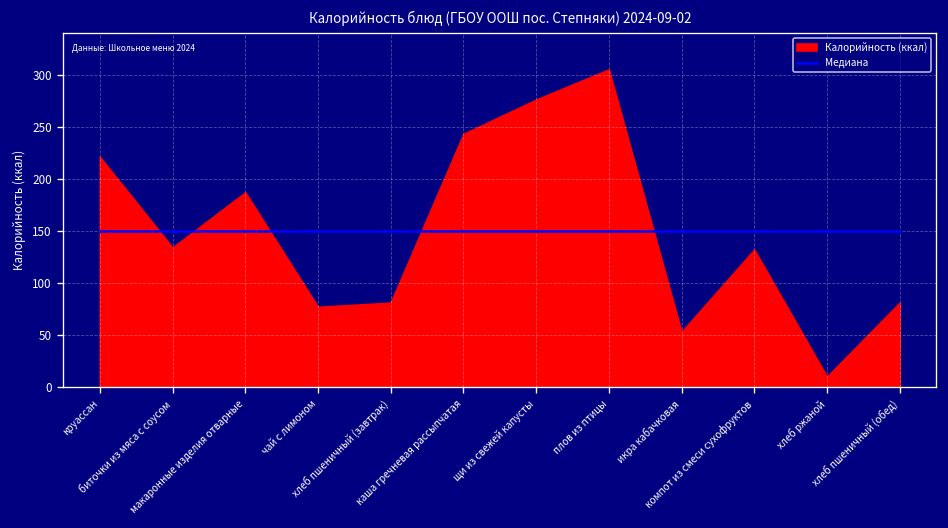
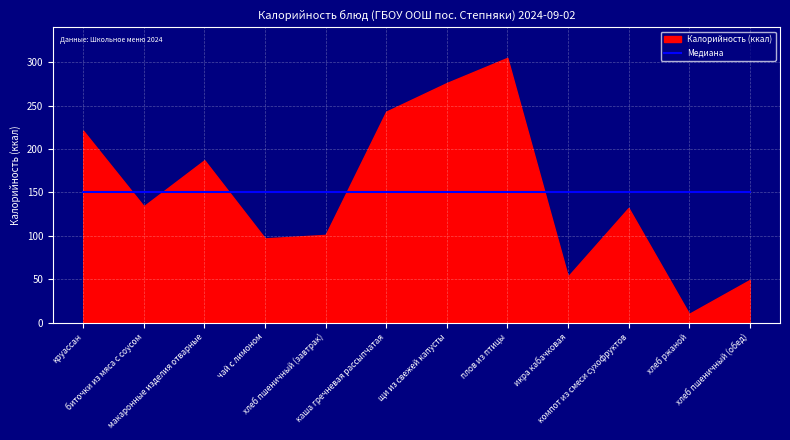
  {
    "Медиана": {
      "круассан": 150,
      "биточки из мяса с соусом": 150,
      "макаронные изделия отварные": 150,
      "чай с лимоном": 150,
      "хлеб пшеничный (завтрак)": 150,
      "каша гречневая рассыпчатая": 150,
      "щи из свежей капусты": 150,
      "плов из птицы": 150,
      "икра кабачковая": 150,
      "компот из смеси сухофруктов": 150,
      "хлеб ржаной": 150,
      "хлеб пшеничный (обед)": 150
    },
    "Калорийность (ккал)": {
      "круассан": 220,
      "биточки из мяса с соусом": 130,
      "макаронные изделия отварные": 190,
-     "чай с лимоном": 80,
-     "хлеб пшеничный (завтрак)": 80,
+     "чай с лимоном": 100,
+     "хлеб пшеничный (завтрак)": 100,
      "каша гречневая рассыпчатая": 240,
      "щи из свежей капусты": 280,
      "плов из птицы": 310,
      "икра кабачковая": 50,
      "компот из смеси сухофруктов": 130,
      "хлеб ржаной": 10,
-     "хлеб пшеничный (обед)": 80
+     "хлеб пшеничный (обед)": 50
    }
  }
